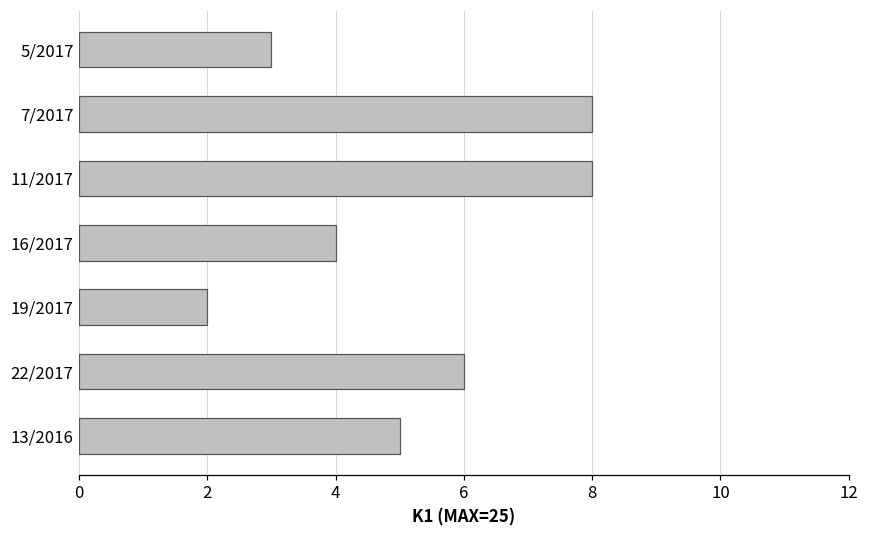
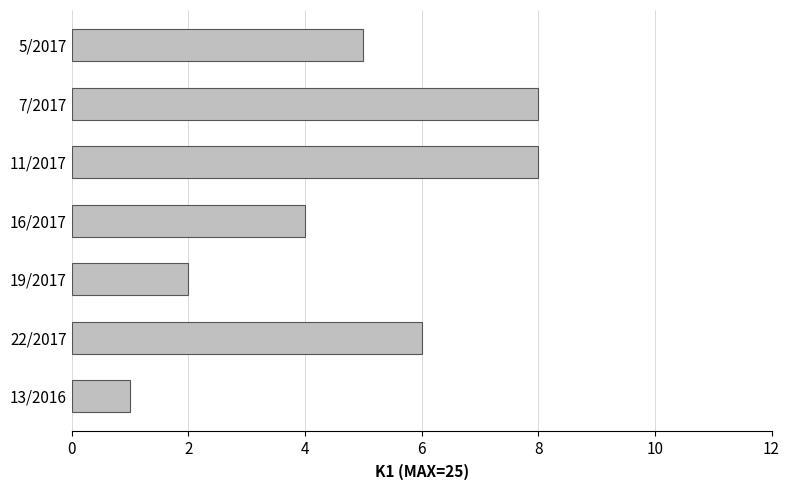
  {
-   "5/2017": 3,
+   "5/2017": 5,
    "7/2017": 8,
    "11/2017": 8,
    "16/2017": 4,
    "19/2017": 2,
    "22/2017": 6,
-   "13/2016": 5
+   "13/2016": 1
  }
